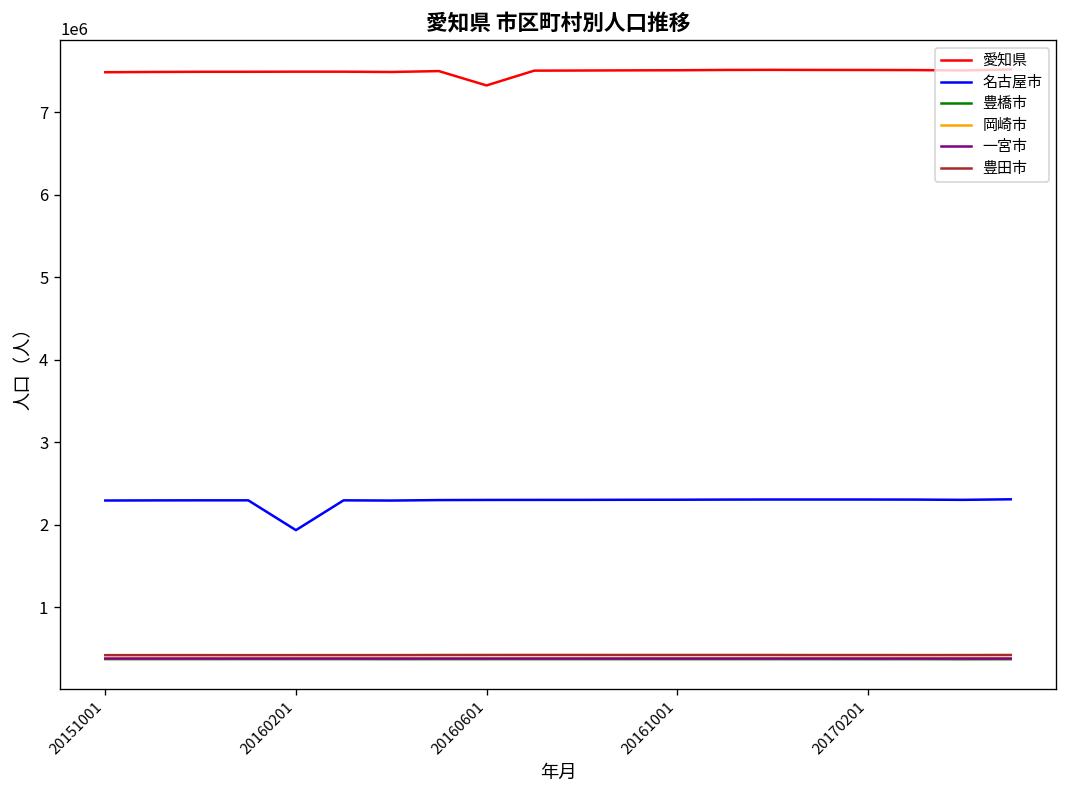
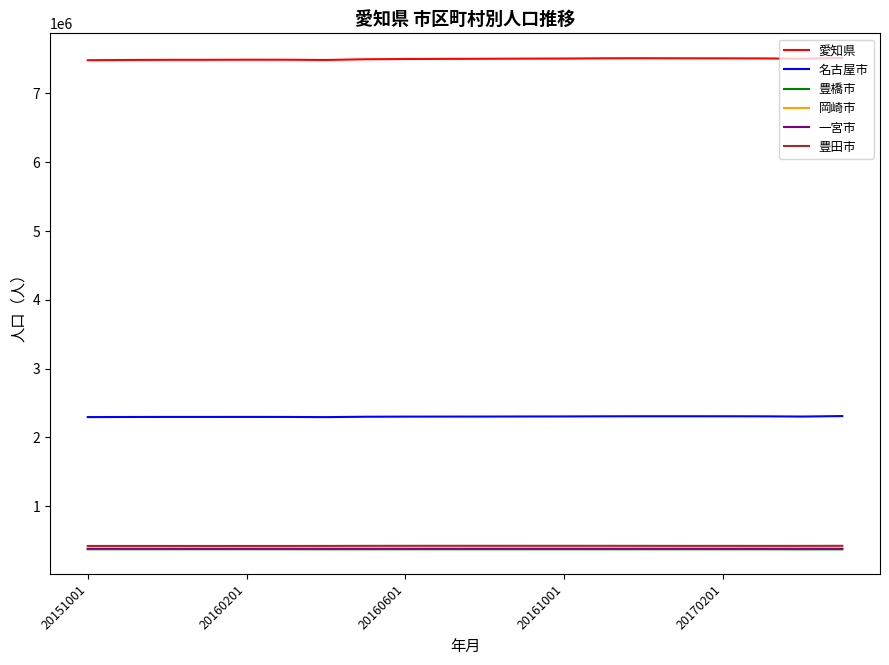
  {
    "愛知県": {
      "20151001": 7500000,
      "20160201": 7500000,
-     "20160601": 7300000,
+     "20160601": 7500000,
      "20161001": 7500000,
      "20170201": 7500000
    },
    "名古屋市": {
      "20151001": 2300000,
-     "20160201": 1900000,
+     "20160201": 2300000,
      "20160601": 2300000,
      "20161001": 2300000,
      "20170201": 2300000
    },
    "一宮市": {
      "20151001": 400000,
      "20160201": 400000,
      "20160601": 400000,
      "20161001": 400000,
      "20170201": 400000
    },
    "豊田市": {
      "20151001": 400000,
      "20160201": 400000,
      "20160601": 400000,
      "20161001": 400000,
      "20170201": 400000
    }
  }
